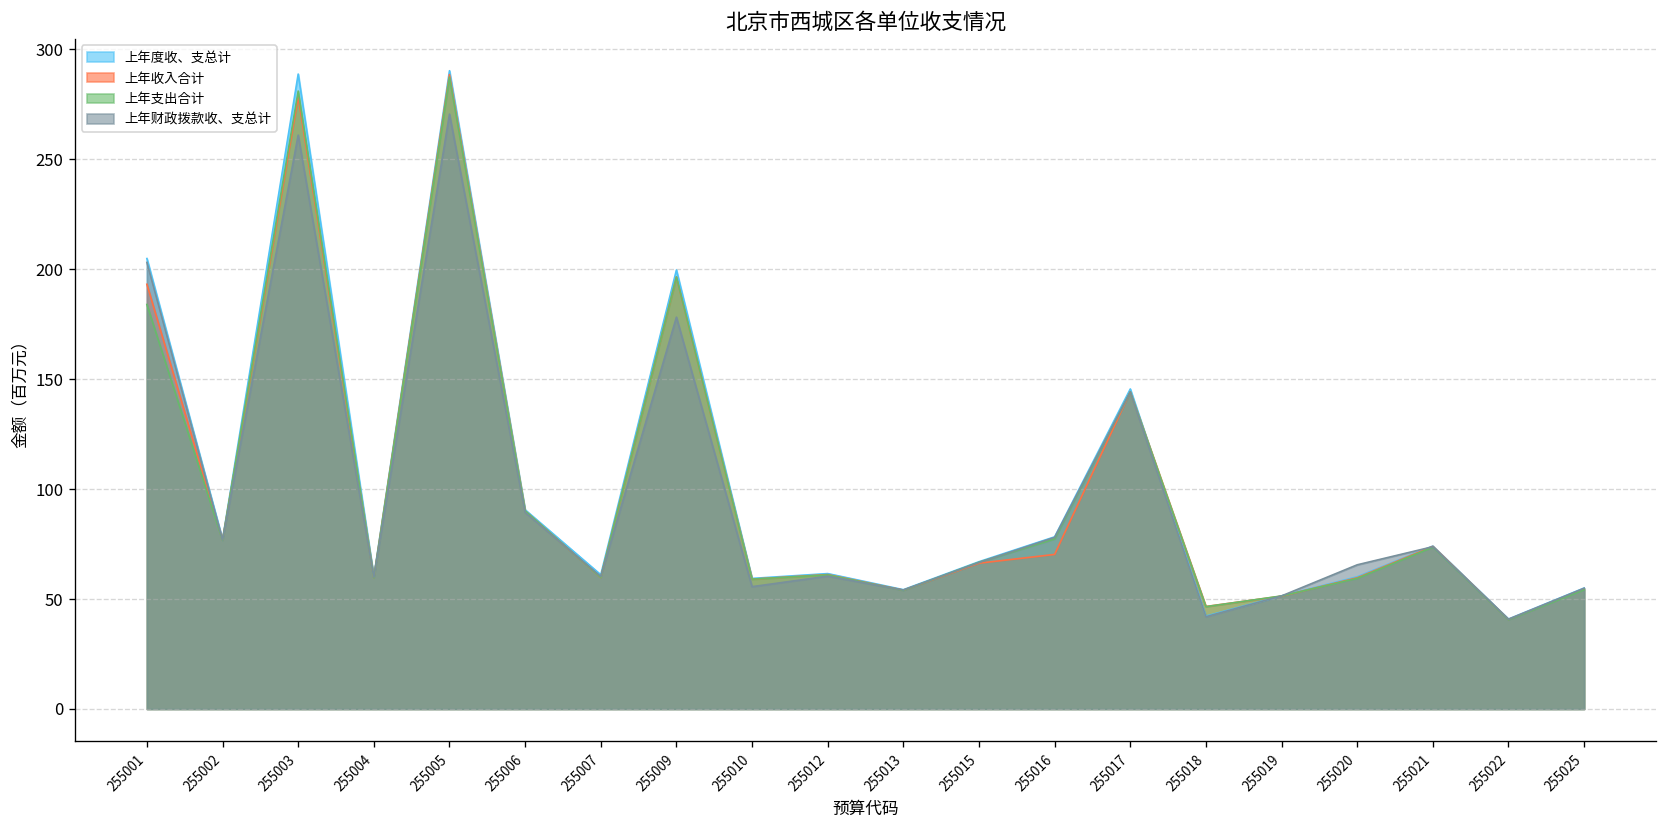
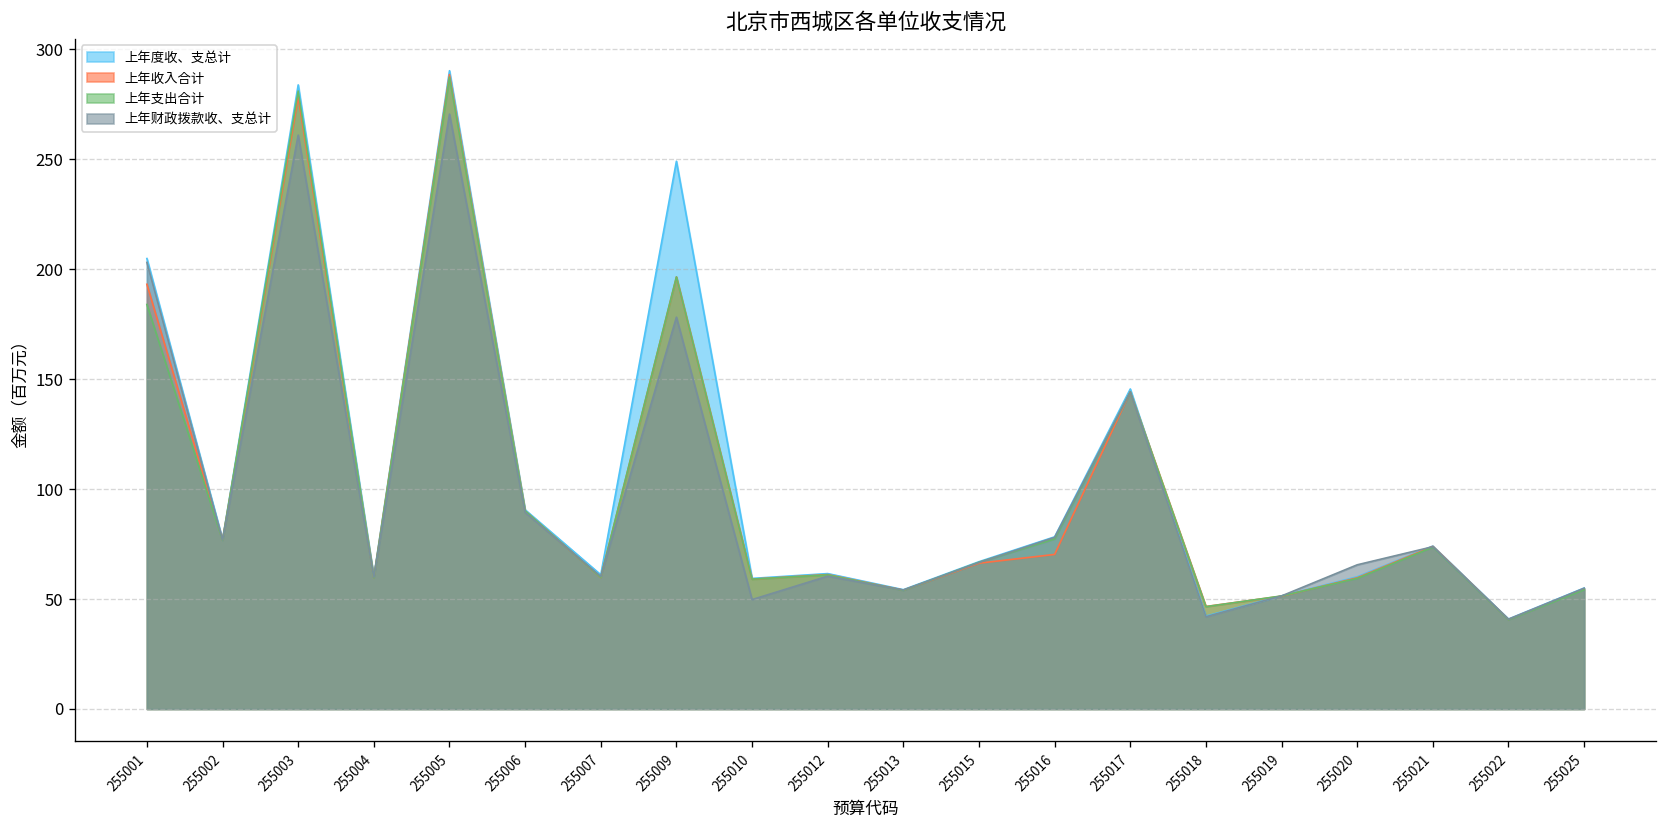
  {
    "上年度收、支总计": {
      "255001": 205,
-     "255003": 289,
+     "255003": 284,
      "255005": 290,
-     "255009": 200
+     "255009": 249
    },
    "上年收入合计": {
      "255001": 193,
      "255003": 278,
      "255016": 70
    },
    "上年支出合计": {
      "255001": 184,
      "255003": 281
    },
    "上年财政拨款收、支总计": {
      "255001": 203,
      "255003": 261,
      "255005": 270,
      "255009": 178,
-     "255010": 56,
+     "255010": 50,
      "255020": 66
    }
  }
